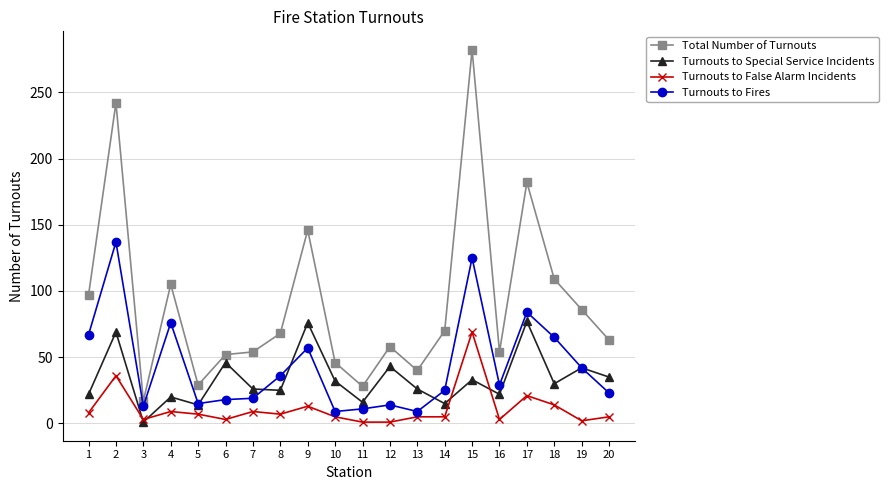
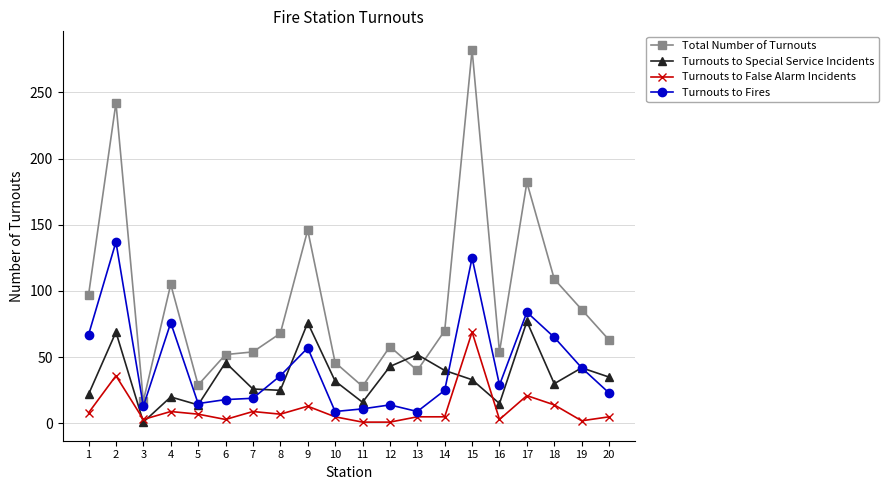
  {
    "Total Number of Turnouts": {
      "1": 97,
      "2": 242,
      "3": 17,
      "4": 105,
      "5": 29,
      "6": 52,
      "7": 54,
      "8": 68,
      "9": 146,
      "10": 46,
      "11": 28,
      "12": 58,
      "13": 40,
      "14": 70,
      "15": 282,
      "16": 54,
      "17": 182,
      "18": 109,
      "19": 86,
      "20": 63
    },
    "Turnouts to Special Service Incidents": {
      "1": 22,
      "2": 69,
      "3": 1,
      "4": 20,
      "6": 46,
      "7": 26,
      "8": 25,
      "9": 76,
      "10": 32,
      "11": 16,
      "12": 43,
-     "13": 26,
-     "14": 15,
+     "13": 52,
+     "14": 40,
      "15": 33,
-     "16": 22,
+     "16": 15,
      "17": 77,
      "18": 30,
      "20": 35
    },
    "Turnouts to False Alarm Incidents": {
      "1": 8,
      "2": 36,
      "3": 3,
      "4": 9,
      "5": 7,
      "6": 3,
      "7": 9,
      "8": 7,
      "9": 13,
      "10": 5,
      "11": 1,
      "12": 1,
      "13": 5,
      "14": 5,
      "15": 69,
      "16": 3,
      "17": 21,
      "18": 14,
      "19": 2,
      "20": 5
    },
    "Turnouts to Fires": {
      "1": 67,
      "2": 137,
      "3": 13,
      "4": 76,
      "6": 18,
      "7": 19,
      "8": 36,
      "9": 57,
      "10": 9,
      "11": 11,
      "12": 14,
      "13": 9,
      "14": 25,
      "15": 125,
      "16": 29,
      "17": 84,
      "18": 65,
      "20": 23
    }
  }
